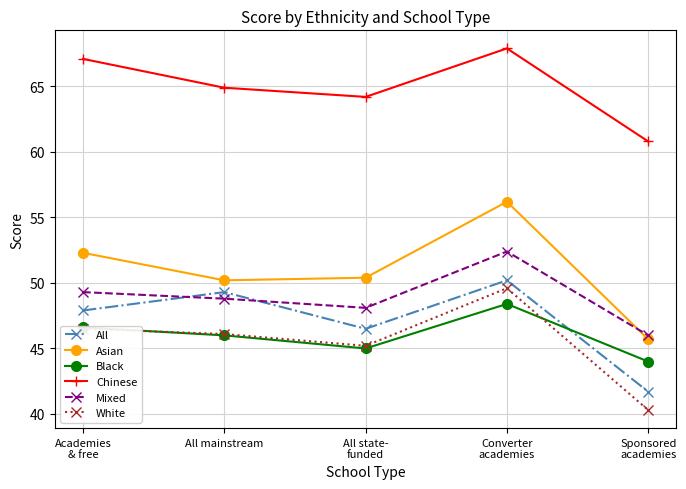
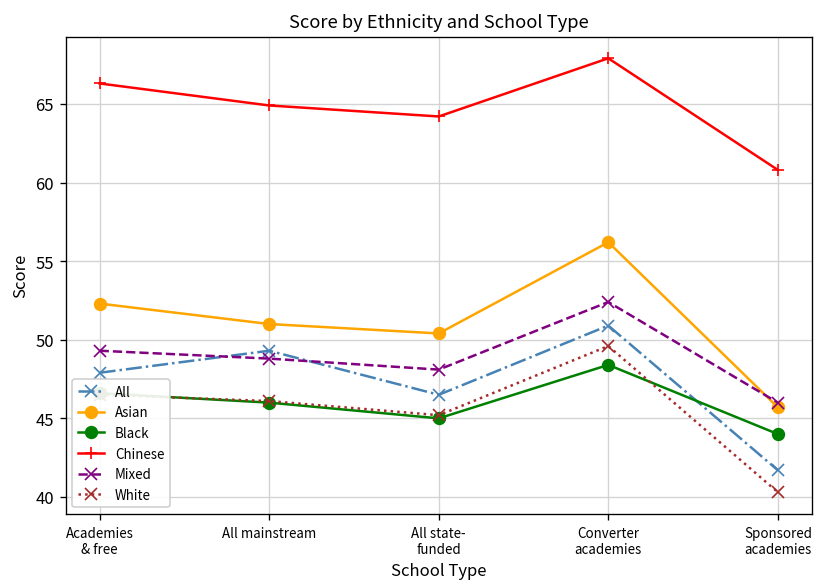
  {
    "All": {
      "Academies & free": 47.9,
      "All mainstream": 49.3,
      "All state- funded": 46.5,
-     "Converter academies": 50.2,
+     "Converter academies": 50.9,
      "Sponsored academies": 41.7
    },
    "Asian": {
      "Academies & free": 52.3,
-     "All mainstream": 50.2,
+     "All mainstream": 51.0,
      "All state- funded": 50.4,
      "Converter academies": 56.2,
      "Sponsored academies": 45.7
    },
    "Black": {
      "All state- funded": 45.0,
      "Converter academies": 48.4,
      "Sponsored academies": 44.0
    },
    "Chinese": {
-     "Academies & free": 67.1,
+     "Academies & free": 66.3,
      "All mainstream": 64.9,
      "All state- funded": 64.2,
      "Converter academies": 67.9,
      "Sponsored academies": 60.8
    },
    "Mixed": {
      "Academies & free": 49.3,
      "All mainstream": 48.8,
      "All state- funded": 48.1,
      "Converter academies": 52.4,
      "Sponsored academies": 46.0
    },
    "White": {
      "All state- funded": 45.2,
      "Converter academies": 49.6,
      "Sponsored academies": 40.3
    }
  }
